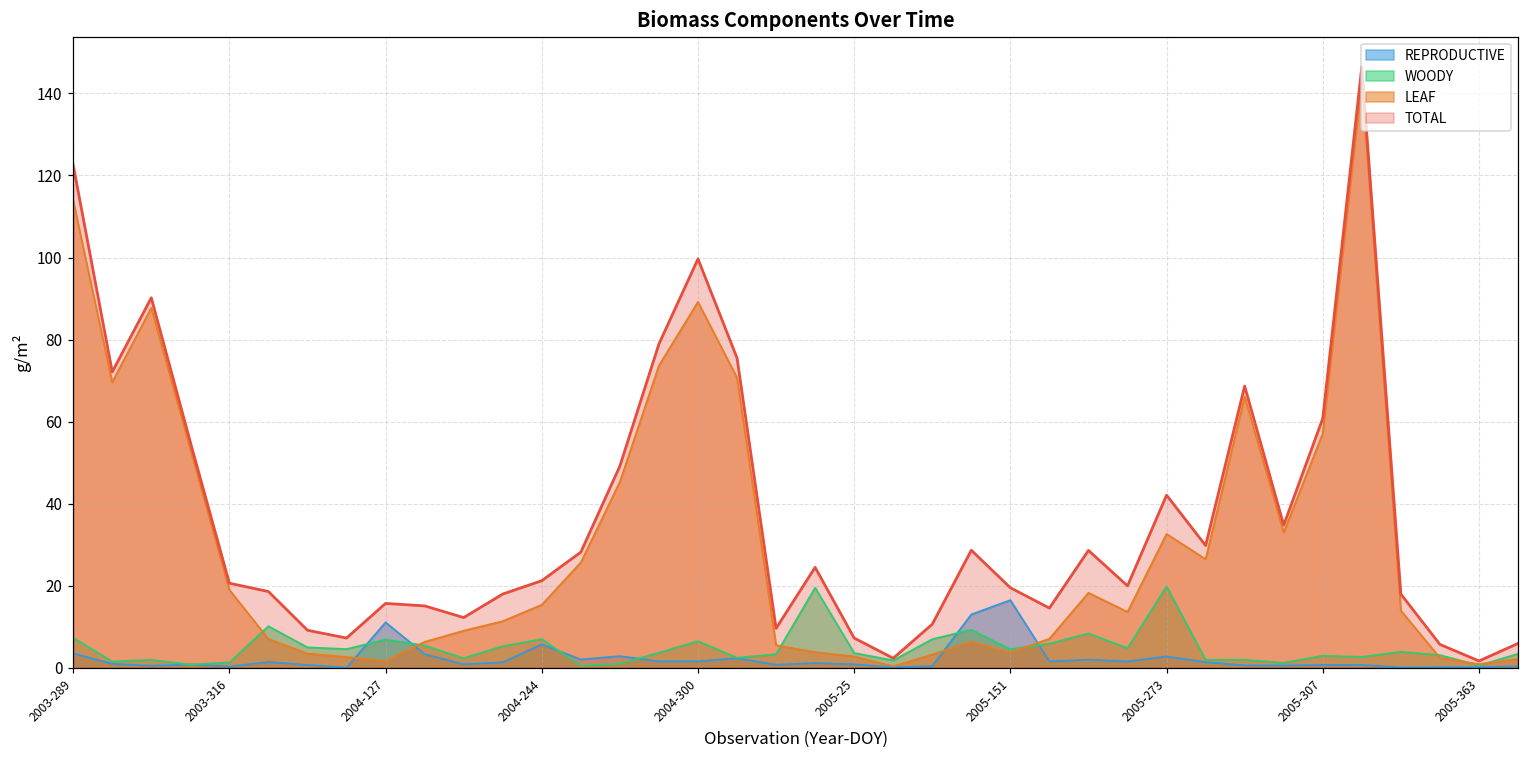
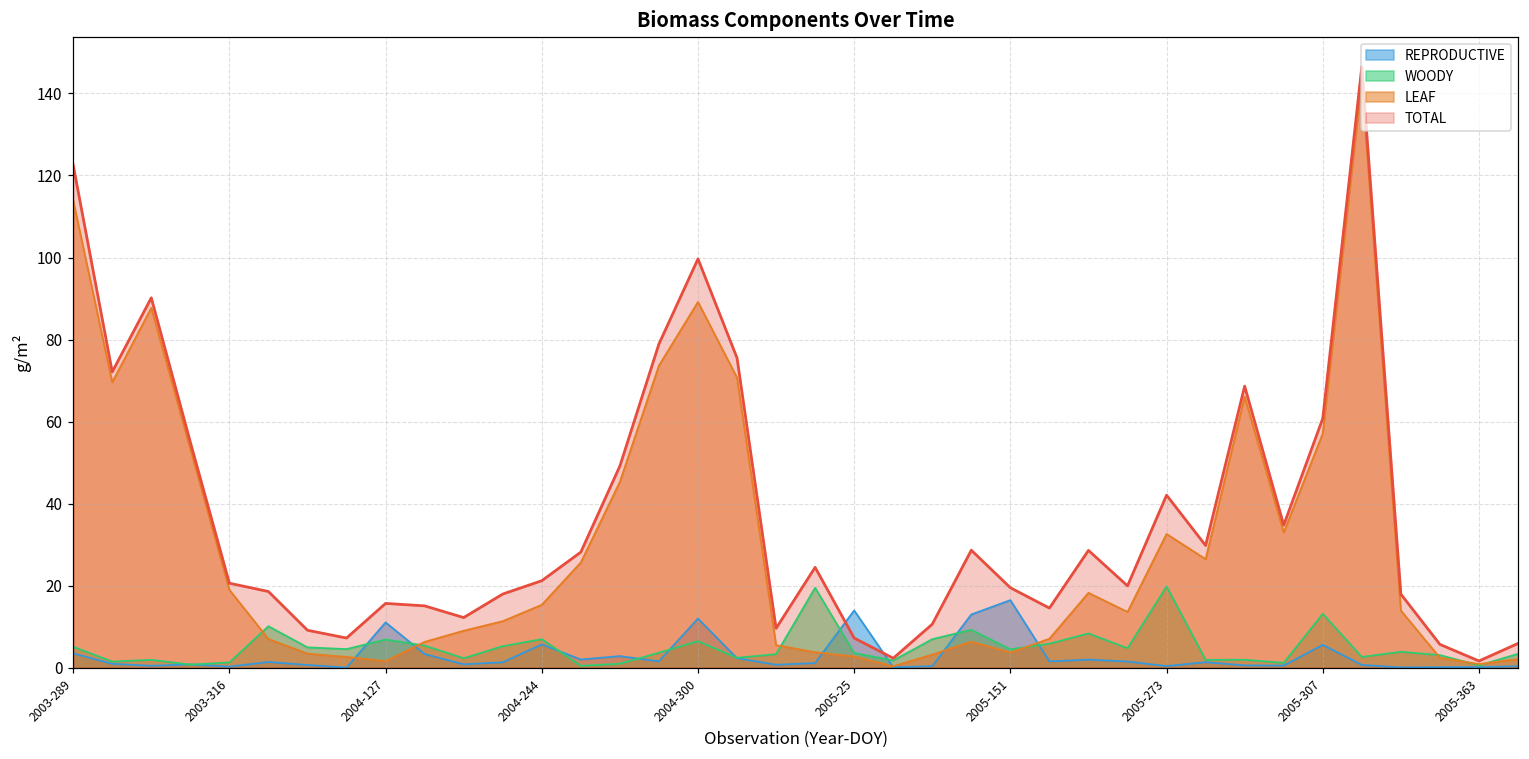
  {
    "REPRODUCTIVE": {
      "2003-289": 4,
      "2003-316": 0,
      "2004-127": 11,
      "2004-244": 6,
-     "2004-300": 2,
-     "2005-25": 1,
+     "2004-300": 12,
+     "2005-25": 14,
      "2005-151": 17,
-     "2005-273": 3,
-     "2005-307": 1
+     "2005-273": 0,
+     "2005-307": 6
    },
    "WOODY": {
-     "2003-289": 7,
+     "2003-289": 5,
      "2003-316": 1,
      "2004-127": 7,
      "2004-244": 7,
      "2004-300": 7,
      "2005-25": 4,
      "2005-151": 5,
      "2005-273": 20,
-     "2005-307": 3
+     "2005-307": 13
    }
  }
